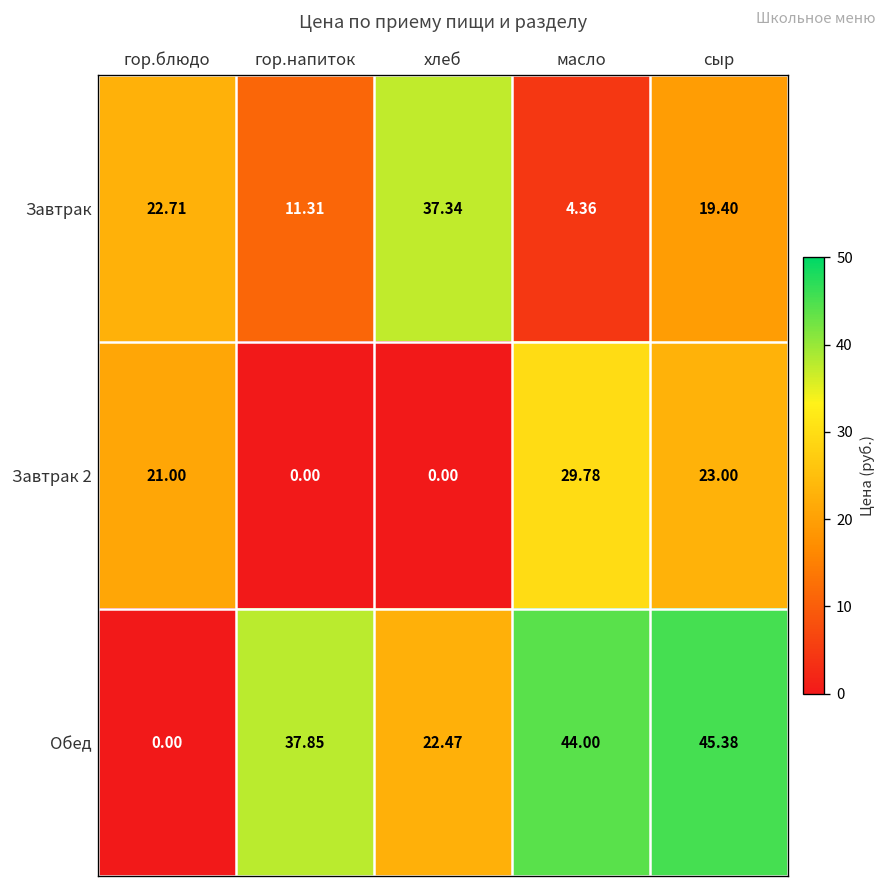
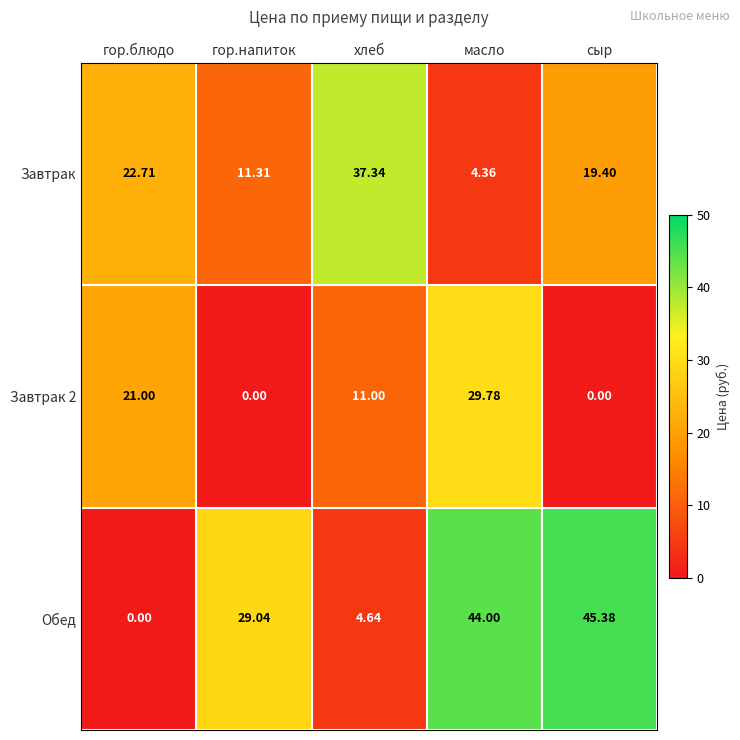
  {
    "Завтрак": {
      "гор.блюдо": 22.71,
      "гор.напиток": 11.31,
      "хлеб": 37.34,
      "масло": 4.36,
      "сыр": 19.40
    },
    "Завтрак 2": {
      "гор.блюдо": 21.00,
      "гор.напиток": 0.00,
-     "хлеб": 0.00,
+     "хлеб": 11.00,
      "масло": 29.78,
-     "сыр": 23.00
+     "сыр": 0.00
    },
    "Обед": {
      "гор.блюдо": 0.00,
-     "гор.напиток": 37.85,
-     "хлеб": 22.47,
+     "гор.напиток": 29.04,
+     "хлеб": 4.64,
      "масло": 44.00,
      "сыр": 45.38
    }
  }
